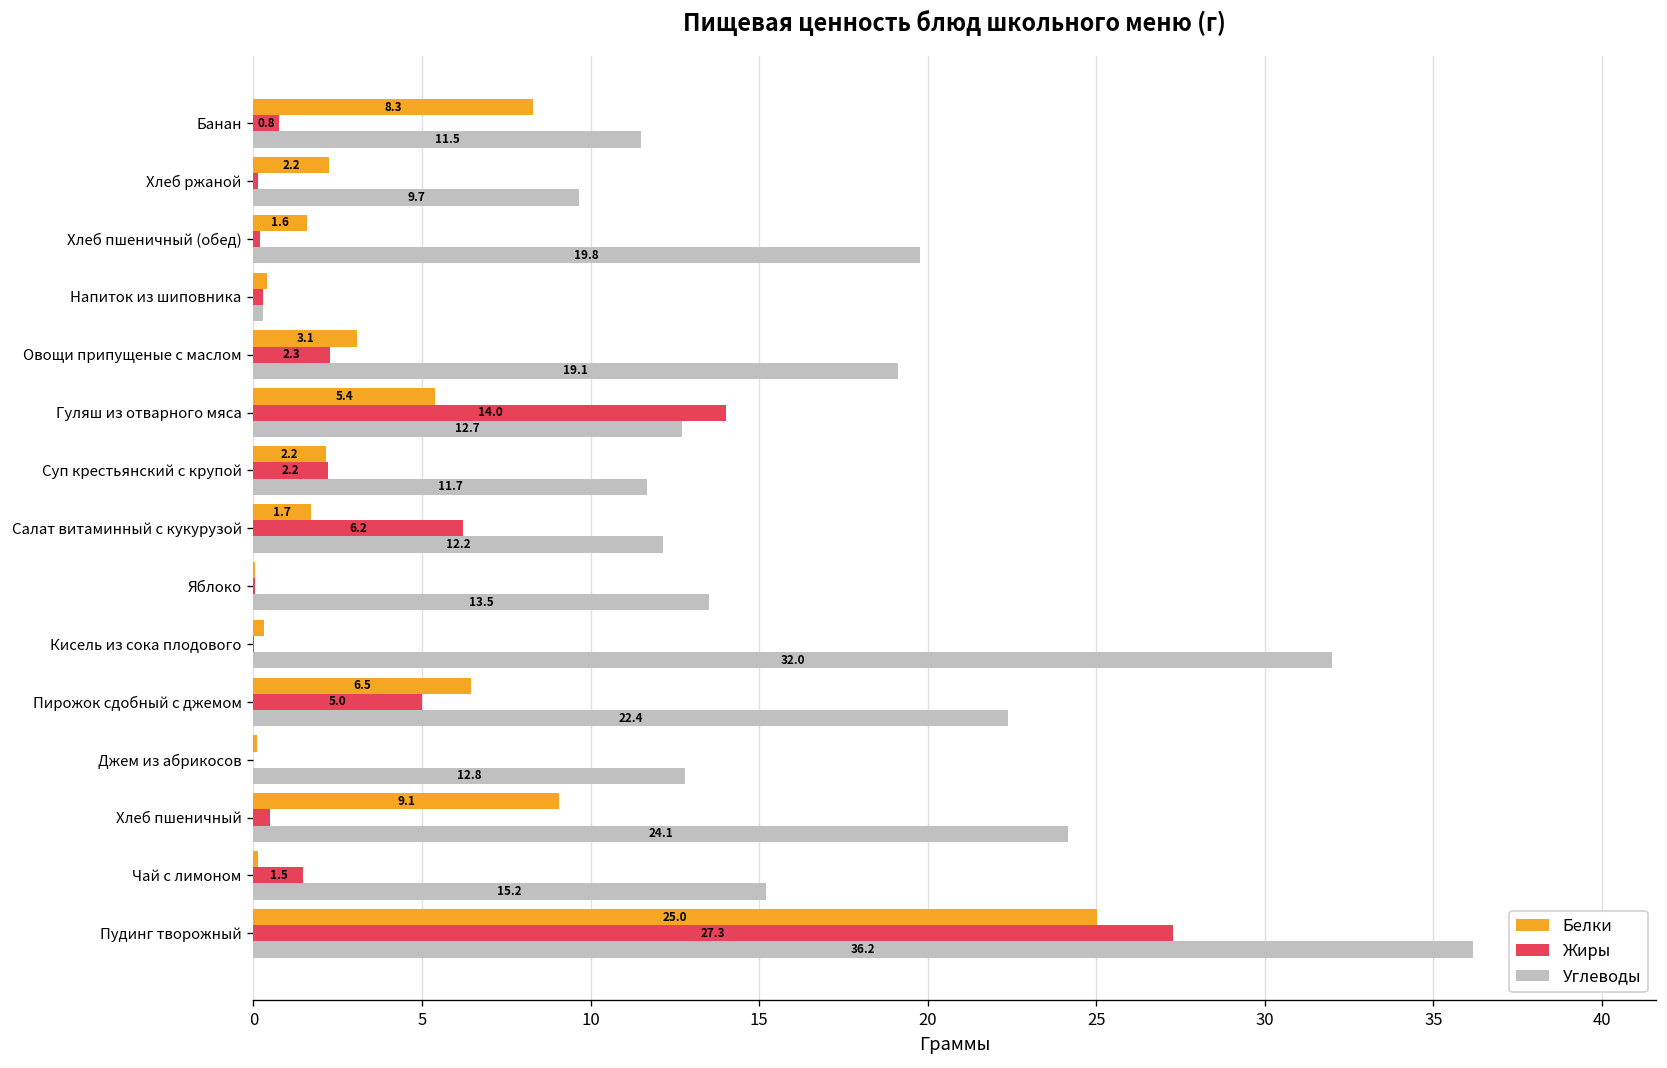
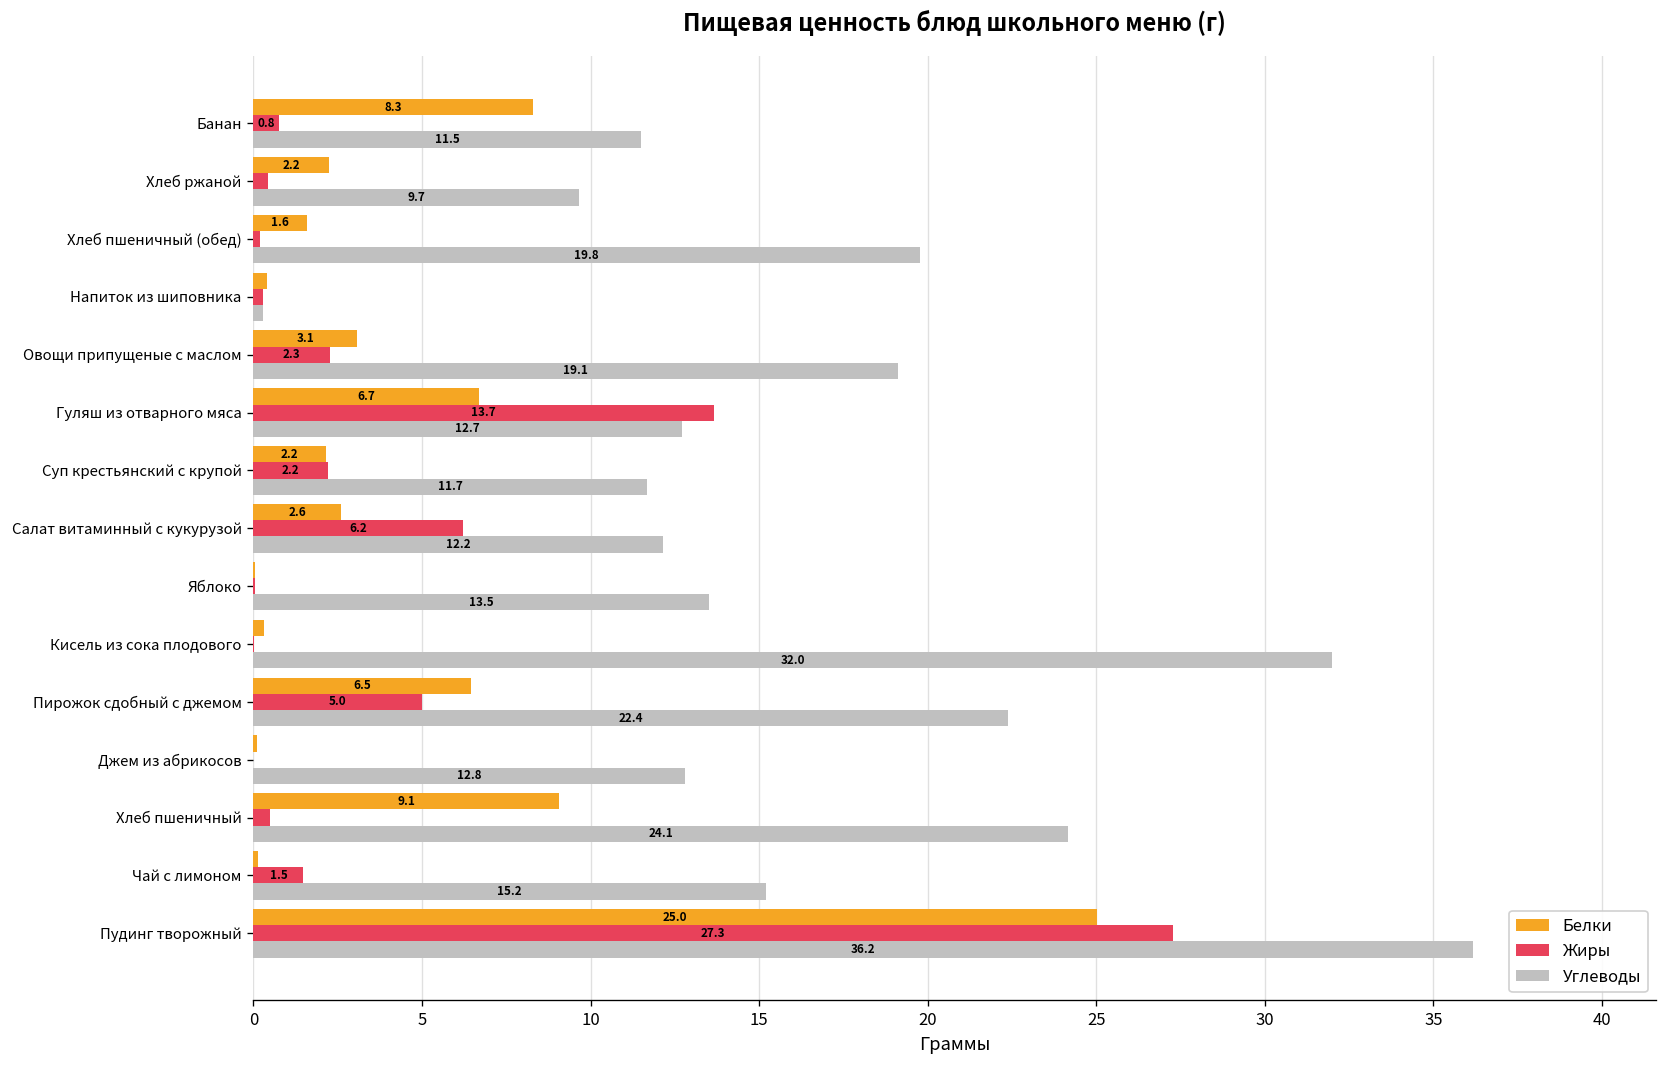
  {
    "Белки": {
      "Банан": 8.3,
      "Хлеб ржаной": 2.2,
      "Хлеб пшеничный (обед)": 1.6,
      "Овощи припущеные с маслом": 3.1,
-     "Гуляш из отварного мяса": 5.4,
+     "Гуляш из отварного мяса": 6.7,
      "Суп крестьянский с крупой": 2.2,
-     "Салат витаминный с кукурузой": 1.7,
+     "Салат витаминный с кукурузой": 2.6,
      "Пирожок сдобный с джемом": 6.5,
      "Хлеб пшеничный": 9.1,
      "Пудинг творожный": 25.0
    },
    "Жиры": {
      "Банан": 0.8,
-     "Хлеб ржаной": 0.1,
+     "Хлеб ржаной": 0.4,
      "Овощи припущеные с маслом": 2.3,
-     "Гуляш из отварного мяса": 14.0,
+     "Гуляш из отварного мяса": 13.7,
      "Суп крестьянский с крупой": 2.2,
      "Салат витаминный с кукурузой": 6.2,
      "Пирожок сдобный с джемом": 5.0,
      "Чай с лимоном": 1.5,
      "Пудинг творожный": 27.3
    },
    "Углеводы": {
      "Банан": 11.5,
      "Хлеб ржаной": 9.7,
      "Хлеб пшеничный (обед)": 19.8,
      "Овощи припущеные с маслом": 19.1,
      "Гуляш из отварного мяса": 12.7,
      "Суп крестьянский с крупой": 11.7,
      "Салат витаминный с кукурузой": 12.2,
      "Яблоко": 13.5,
      "Кисель из сока плодового": 32.0,
      "Пирожок сдобный с джемом": 22.4,
      "Джем из абрикосов": 12.8,
      "Хлеб пшеничный": 24.1,
      "Чай с лимоном": 15.2,
      "Пудинг творожный": 36.2
    }
  }
